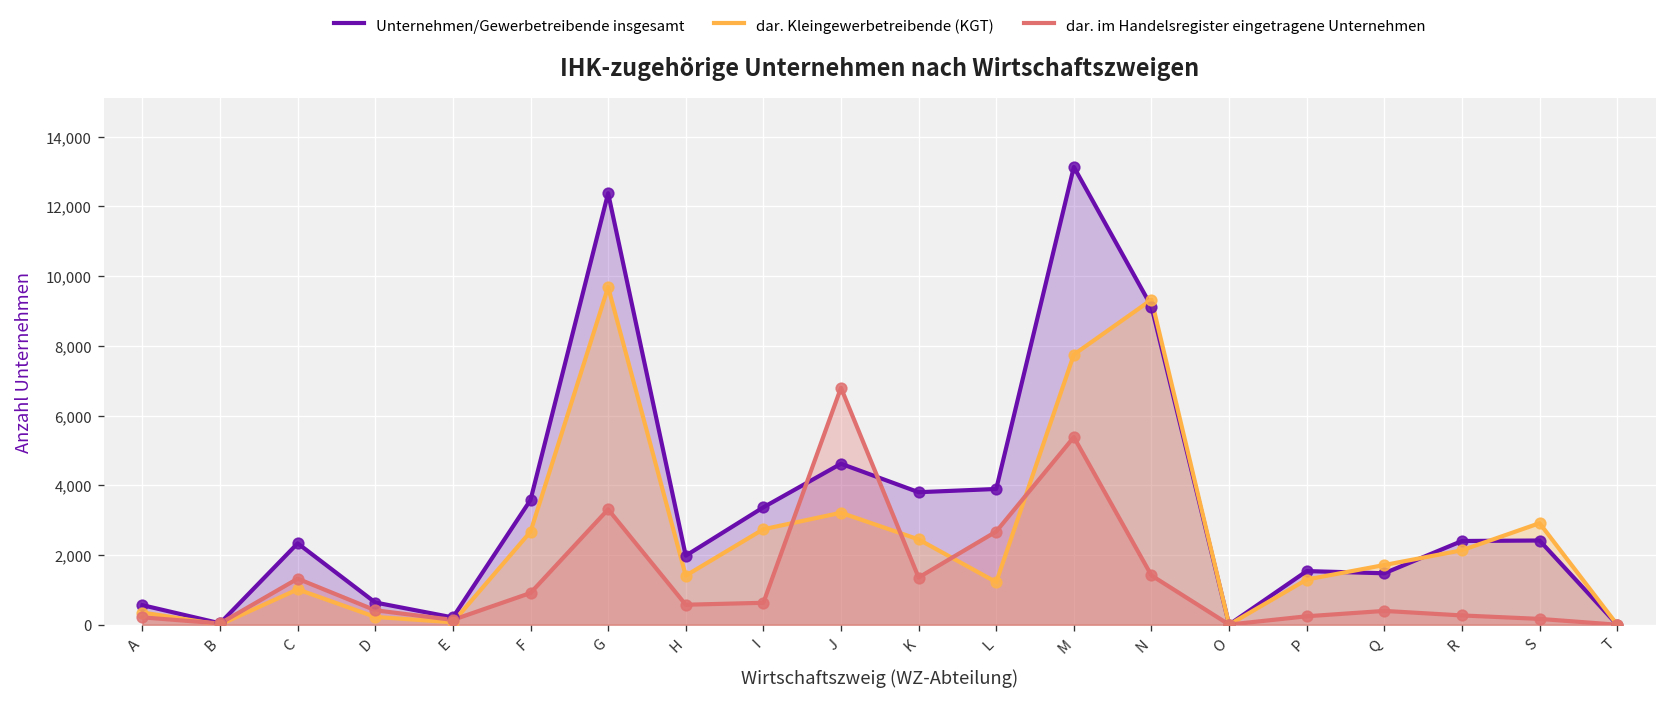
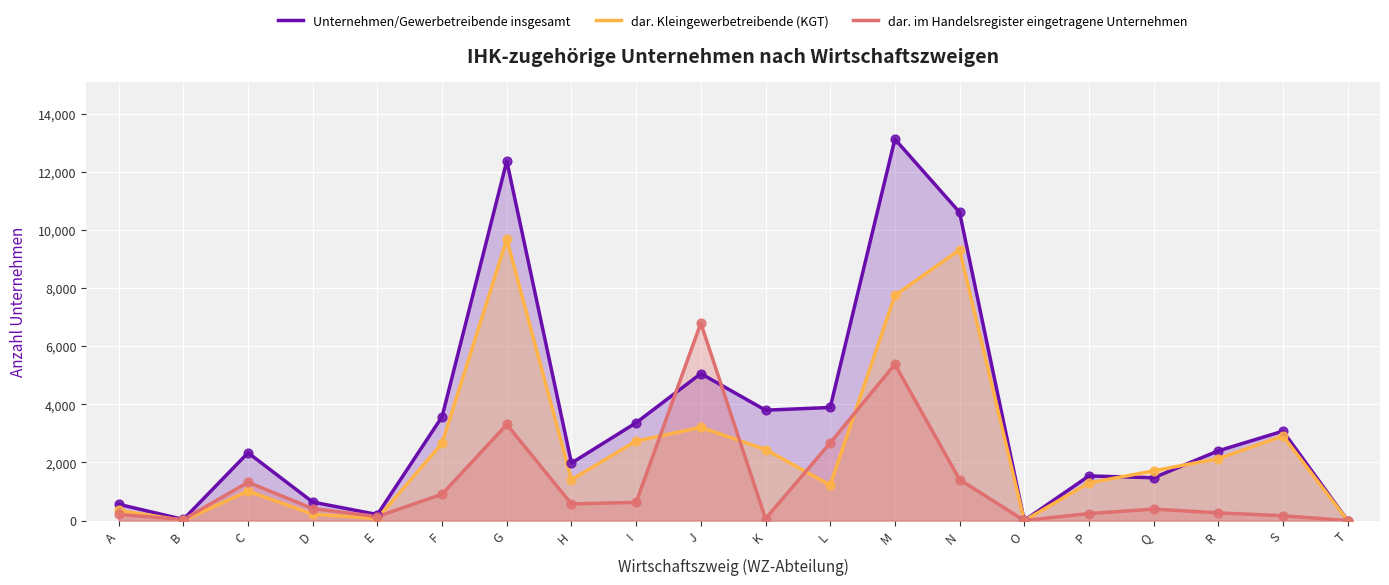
  {
    "Unternehmen/Gewerbetreibende insgesamt": {
      "A": "600",
      "C": "2,300",
      "D": "600",
      "F": "3,600",
      "G": "12,400",
      "H": "2,000",
      "I": "3,400",
-     "J": "4,600",
+     "J": "5,100",
      "K": "3,800",
      "L": "3,900",
      "M": "13,100",
-     "N": "9,100",
+     "N": "10,600",
      "P": "1,500",
      "Q": "1,500",
      "R": "2,400",
-     "S": "2,400"
+     "S": "3,100"
    },
    "dar. Kleingewerbetreibende (KGT)": {
      "A": "400",
      "C": "1,000",
      "D": "200",
      "F": "2,700",
      "G": "9,700",
      "H": "1,400",
      "I": "2,700",
      "J": "3,200",
      "K": "2,400",
      "L": "1,200",
      "M": "7,700",
      "N": "9,300",
      "P": "1,300",
      "Q": "1,700",
      "R": "2,100",
      "S": "2,900"
    },
    "dar. im Handelsregister eingetragene Unternehmen": {
      "A": "200",
      "C": "1,300",
      "D": "400",
      "F": "900",
      "G": "3,300",
      "H": "600",
      "I": "600",
      "J": "6,800",
-     "K": "1,400",
+     "K": "100",
      "L": "2,700",
      "M": "5,400",
      "N": "1,400",
      "P": "200",
      "Q": "400",
      "R": "300",
      "S": "200"
    }
  }
